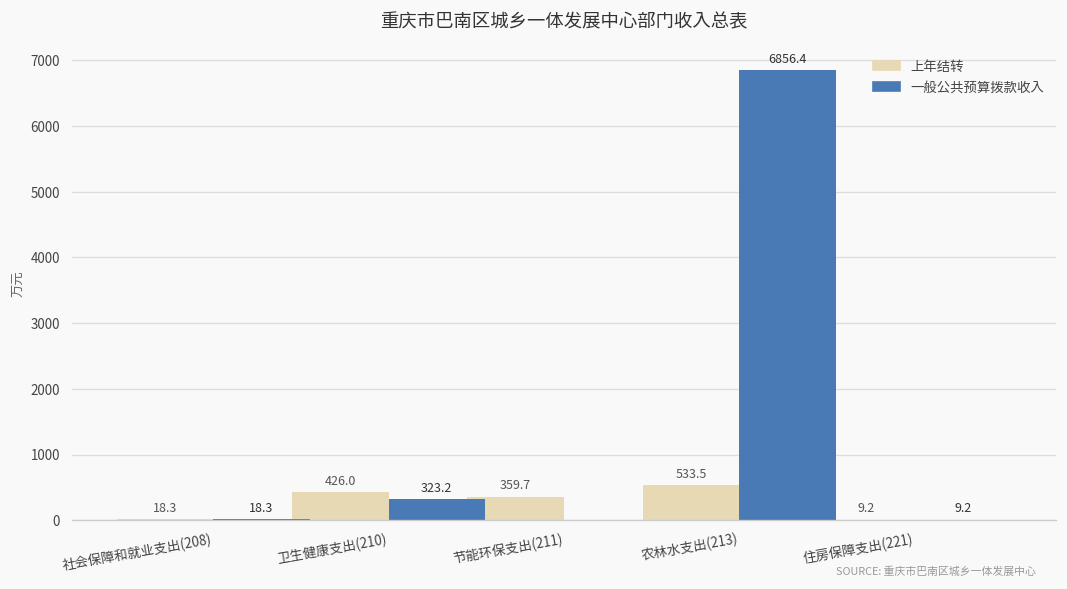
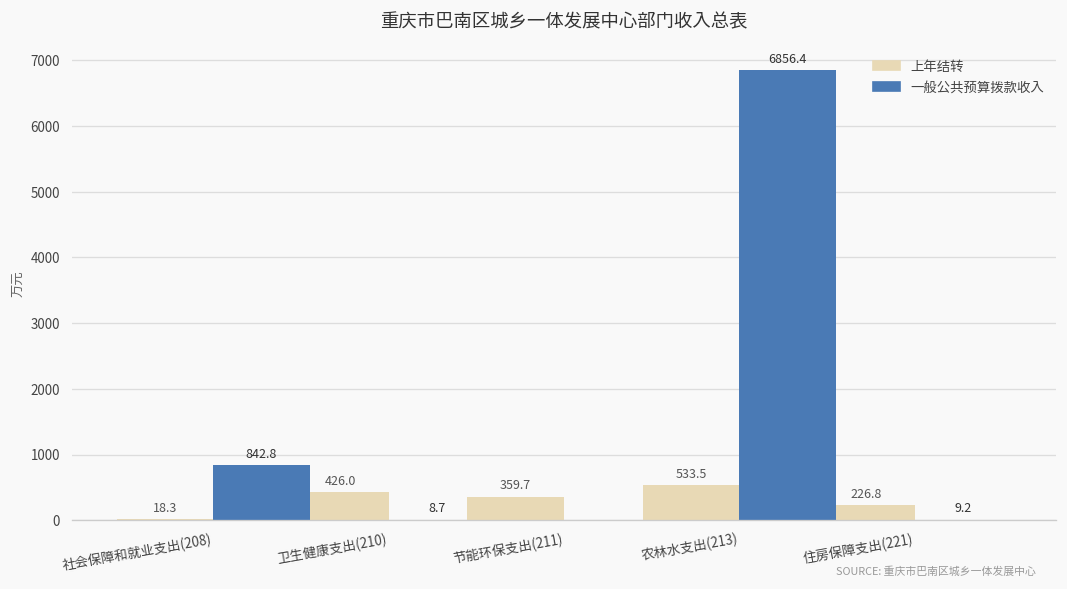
  {
    "上年结转": {
      "社会保障和就业支出(208)": 18.3,
      "卫生健康支出(210)": 426.0,
      "节能环保支出(211)": 359.7,
      "农林水支出(213)": 533.5,
-     "住房保障支出(221)": 9.2
+     "住房保障支出(221)": 226.8
    },
    "一般公共预算拨款收入": {
-     "社会保障和就业支出(208)": 18.3,
-     "卫生健康支出(210)": 323.2,
+     "社会保障和就业支出(208)": 842.8,
+     "卫生健康支出(210)": 8.7,
      "农林水支出(213)": 6856.4,
      "住房保障支出(221)": 9.2
    }
  }
